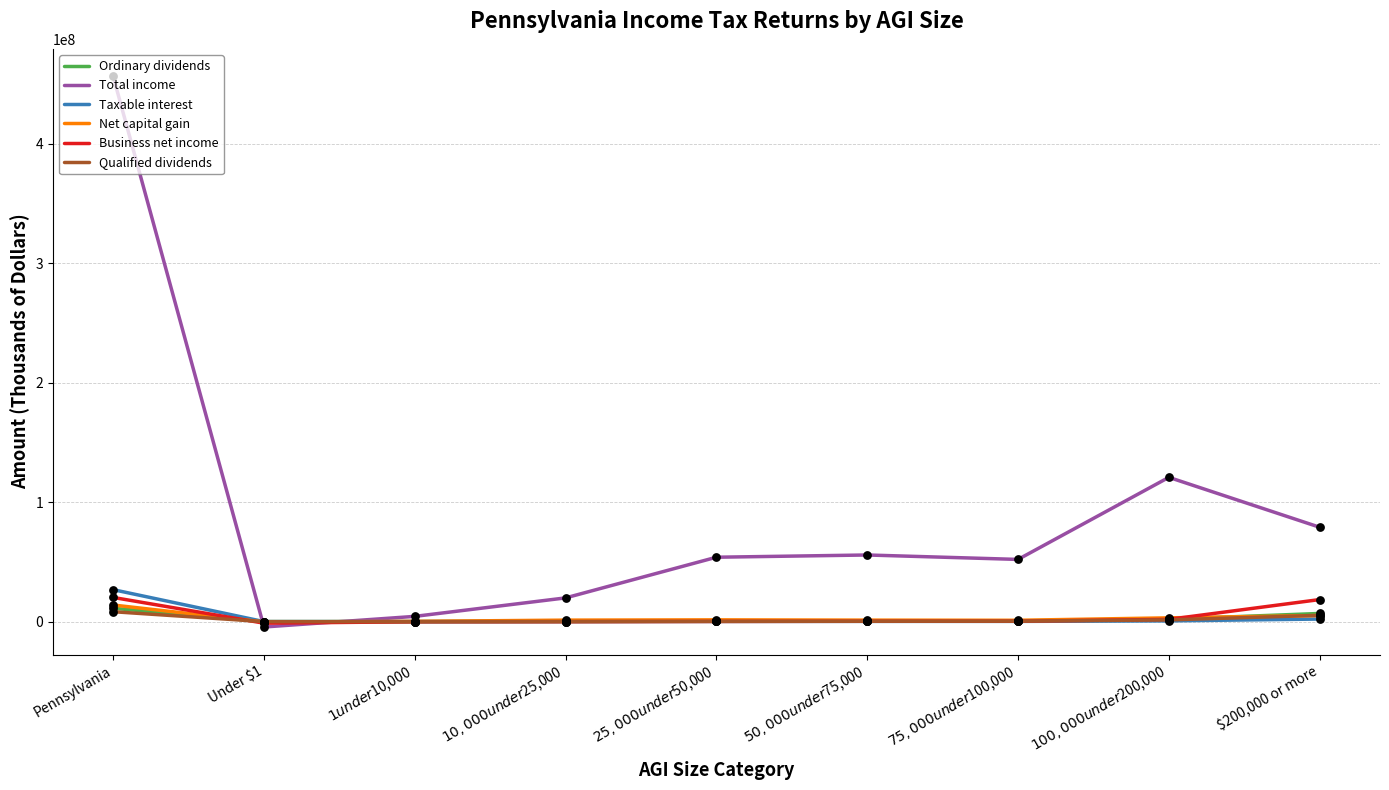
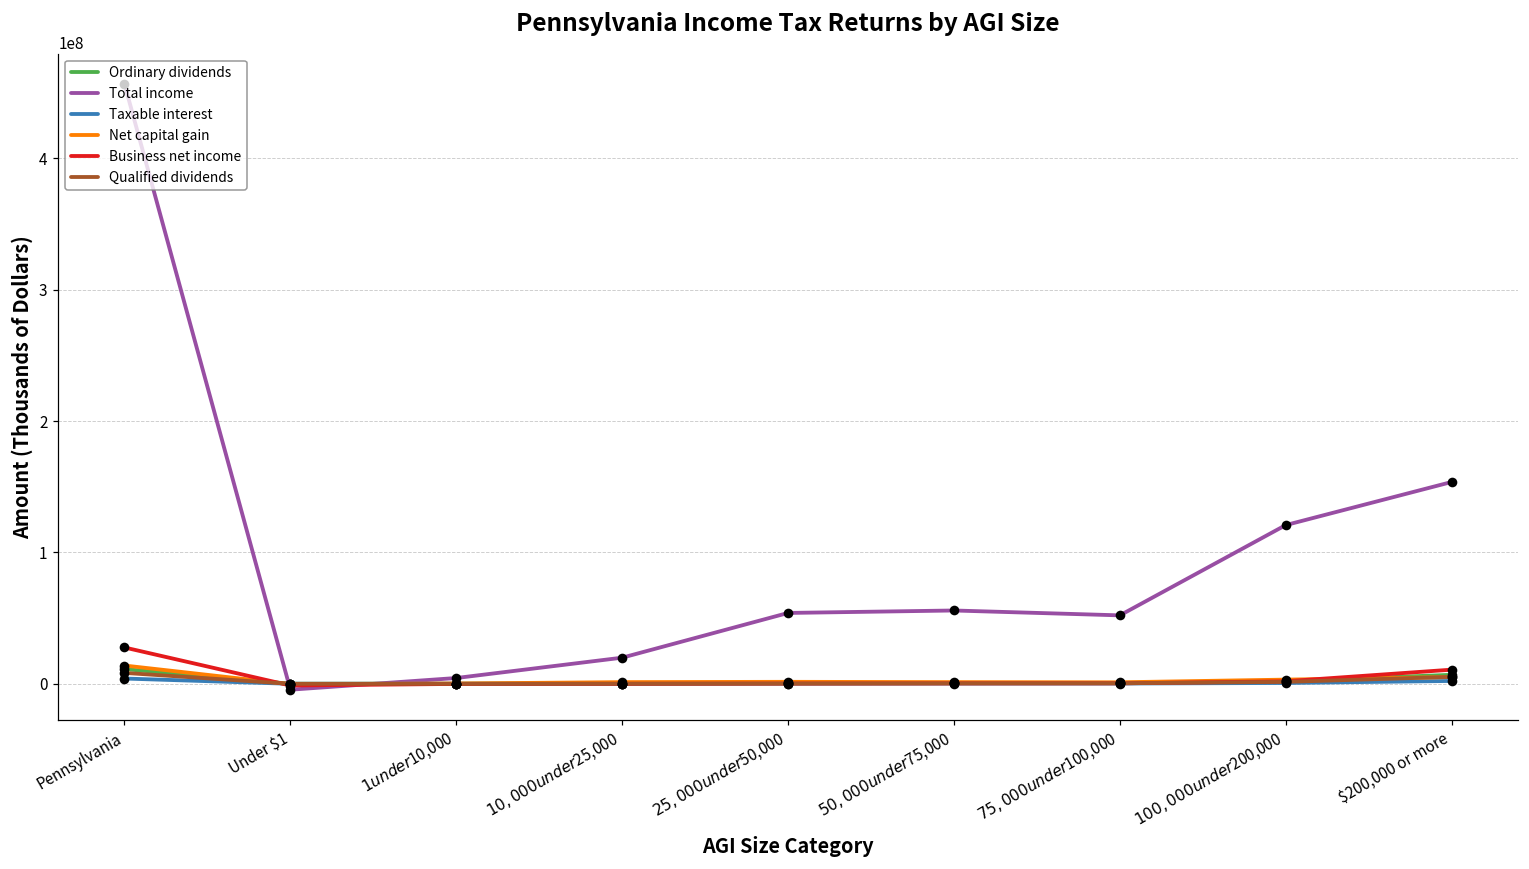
  {
    "Total income": {
-     "$200,000 or more": 79000000
+     "$200,000 or more": 154000000
    },
    "Taxable interest": {
-     "Pennsylvania": 27000000
+     "Pennsylvania": 4000000
    },
    "Business net income": {
-     "Pennsylvania": 20000000,
-     "$200,000 or more": 19000000
+     "Pennsylvania": 28000000,
+     "$200,000 or more": 11000000
    }
  }
